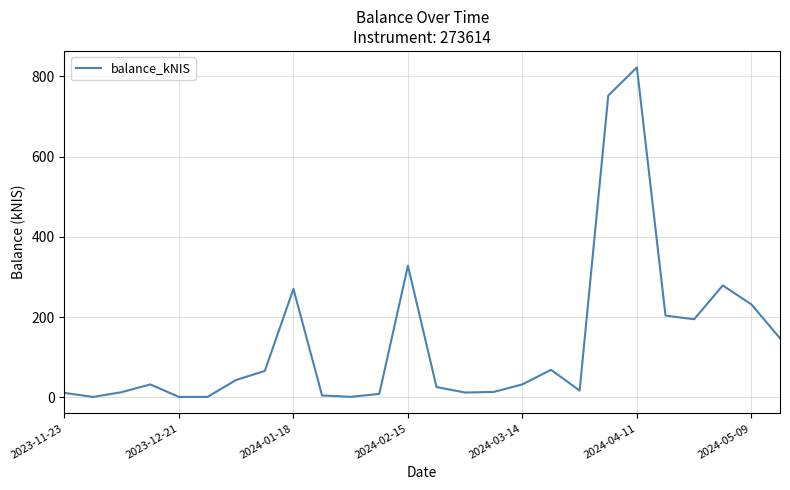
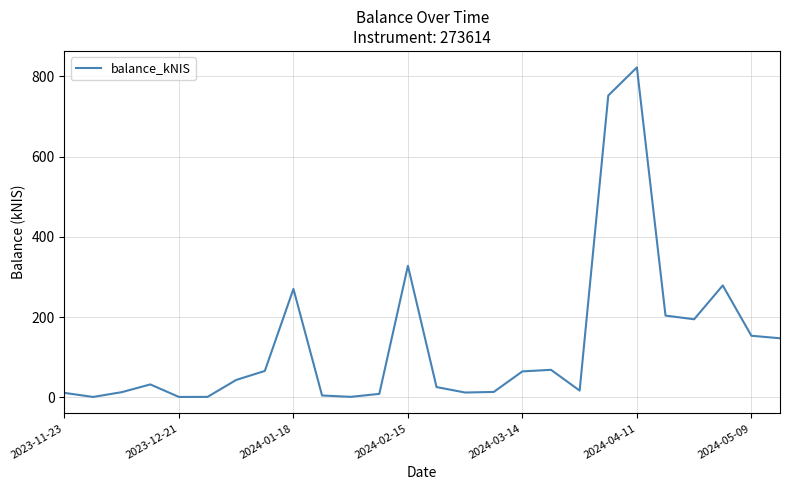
  {
    "2023-11-23": 10,
    "2023-12-21": 0,
    "2024-01-18": 270,
    "2024-02-15": 330,
-   "2024-03-14": 30,
+   "2024-03-14": 60,
    "2024-04-11": 820,
-   "2024-05-09": 230
+   "2024-05-09": 150
  }
